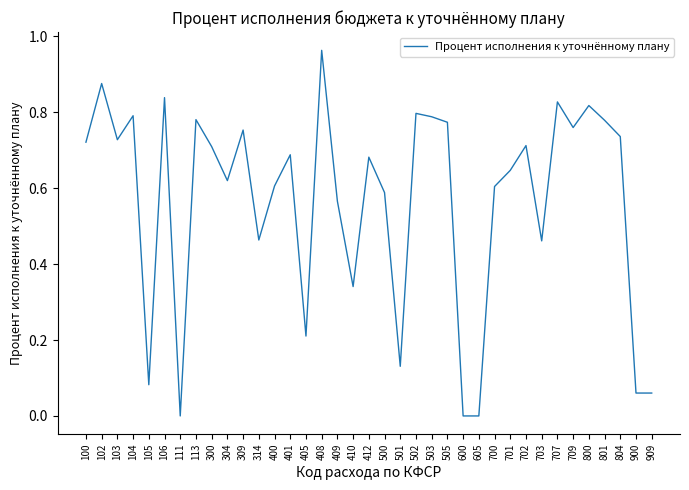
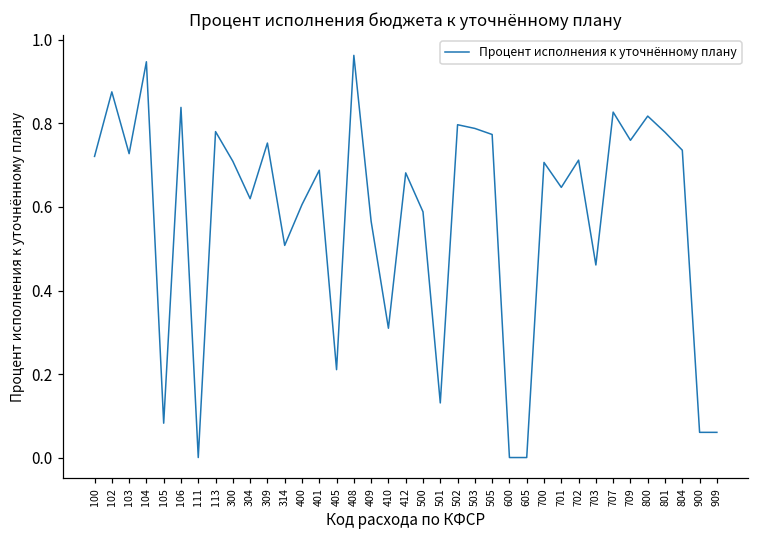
  {
    "100": 0.72,
    "102": 0.88,
    "103": 0.73,
-   "104": 0.79,
+   "104": 0.95,
    "105": 0.08,
    "106": 0.84,
    "111": 0.00,
    "113": 0.78,
    "300": 0.71,
    "304": 0.62,
    "309": 0.75,
-   "314": 0.46,
+   "314": 0.51,
    "400": 0.61,
    "401": 0.69,
    "405": 0.21,
    "408": 0.96,
    "409": 0.57,
-   "410": 0.34,
+   "410": 0.31,
    "412": 0.68,
    "500": 0.59,
    "501": 0.13,
    "502": 0.80,
    "503": 0.79,
    "505": 0.77,
    "600": 0.00,
    "605": 0.00,
-   "700": 0.60,
+   "700": 0.71,
    "701": 0.65,
    "702": 0.71,
    "703": 0.46,
    "707": 0.83,
    "709": 0.76,
    "800": 0.82,
    "801": 0.78,
    "804": 0.74,
    "900": 0.06,
    "909": 0.06
  }
